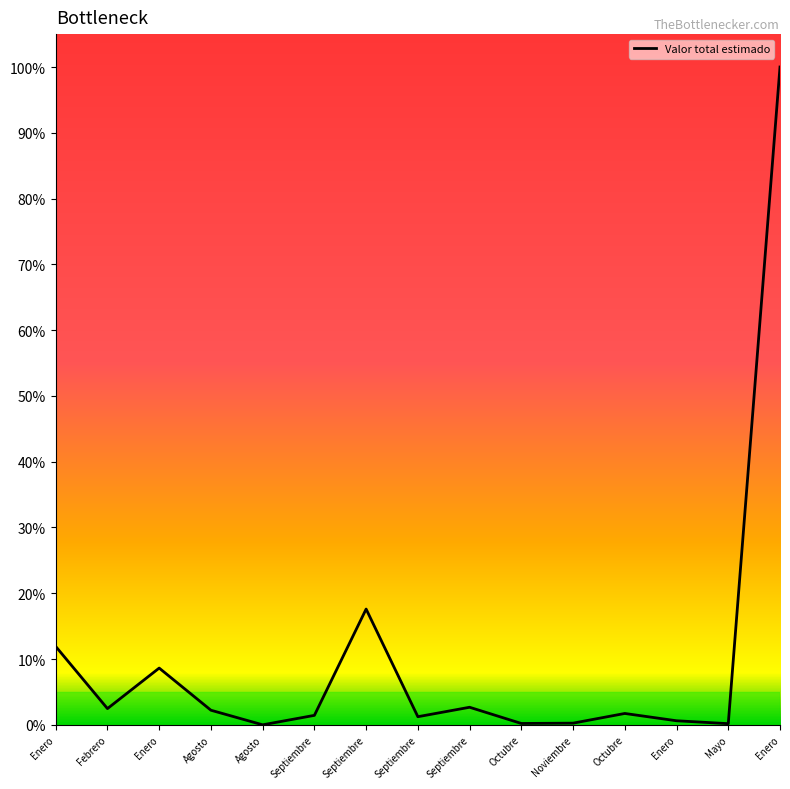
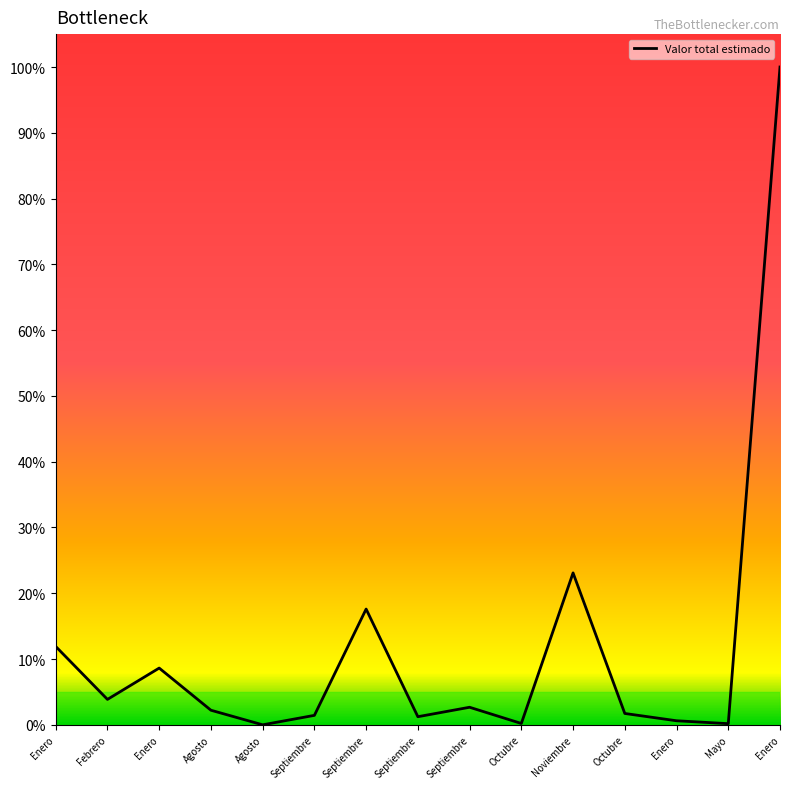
  {
-   "Febrero": "2%",
-   "Noviembre": "0%",
+   "Febrero": "4%",
+   "Noviembre": "23%",
    "Mayo": "0%"
  }
